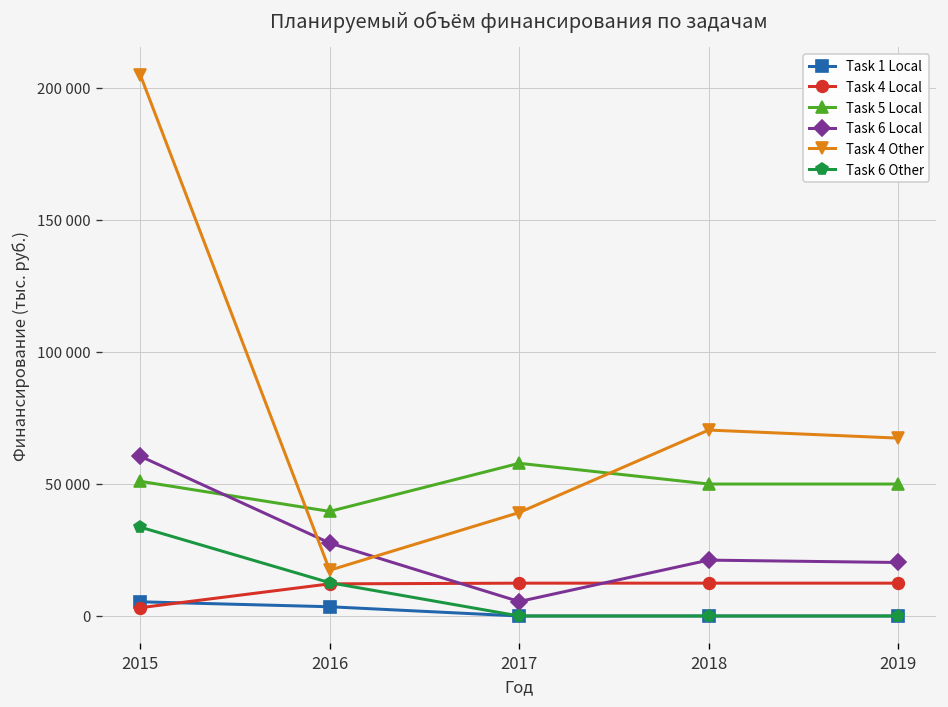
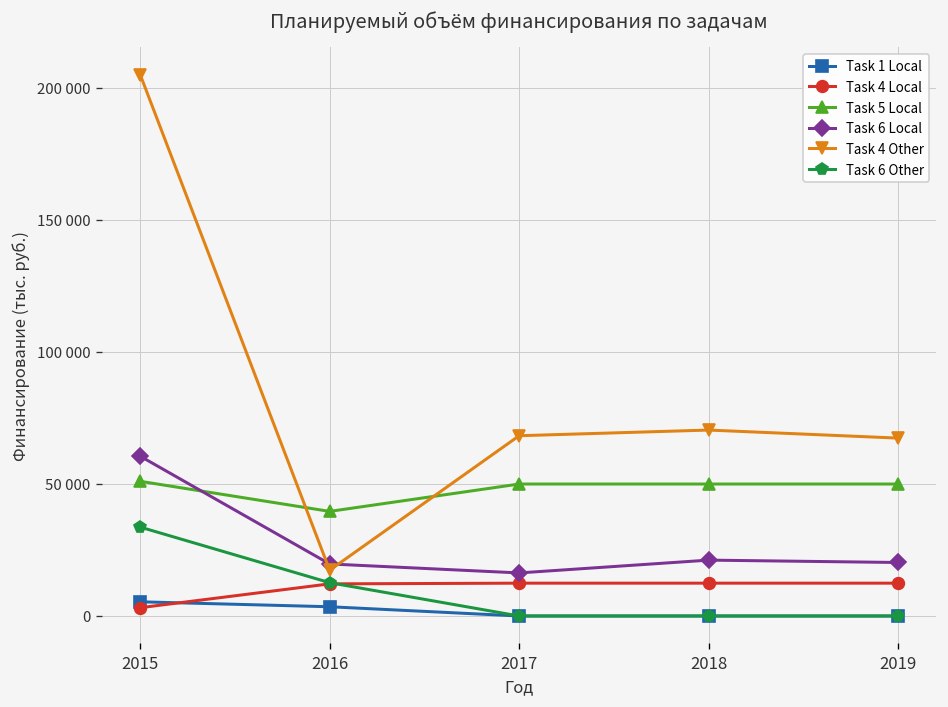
  {
    "Task 1 Local": {
      "2015": 5000,
      "2016": 4000
    },
    "Task 4 Local": {
      "2015": 3000,
      "2017": 12000,
      "2018": 12000,
      "2019": 12000
    },
    "Task 5 Local": {
      "2015": 51000,
      "2016": 40000,
-     "2017": 58000,
+     "2017": 50000,
      "2018": 50000,
      "2019": 50000
    },
    "Task 6 Local": {
      "2015": 61000,
-     "2016": 28000,
-     "2017": 5000,
+     "2016": 20000,
+     "2017": 16000,
      "2018": 21000,
      "2019": 20000
    },
    "Task 4 Other": {
      "2015": 205000,
      "2016": 17000,
-     "2017": 39000,
+     "2017": 68000,
      "2018": 70000,
      "2019": 67000
    },
    "Task 6 Other": {
      "2015": 34000
    }
  }
